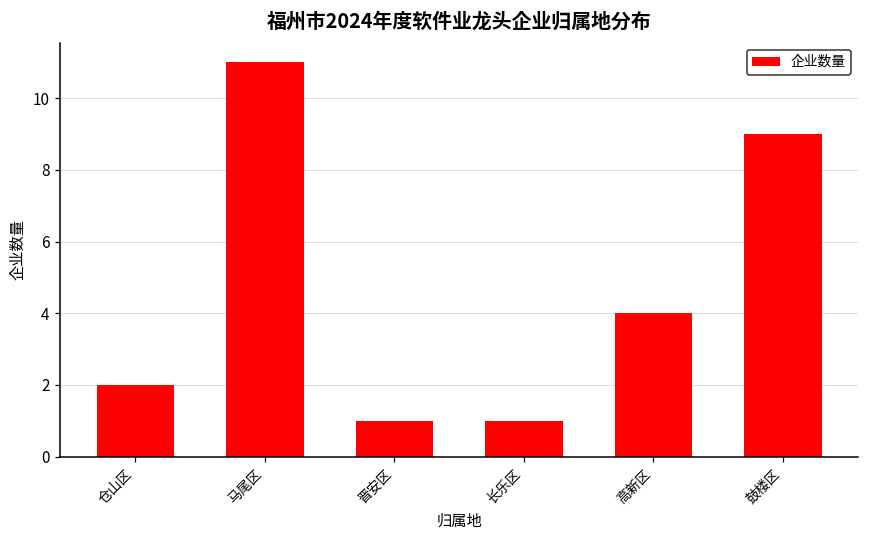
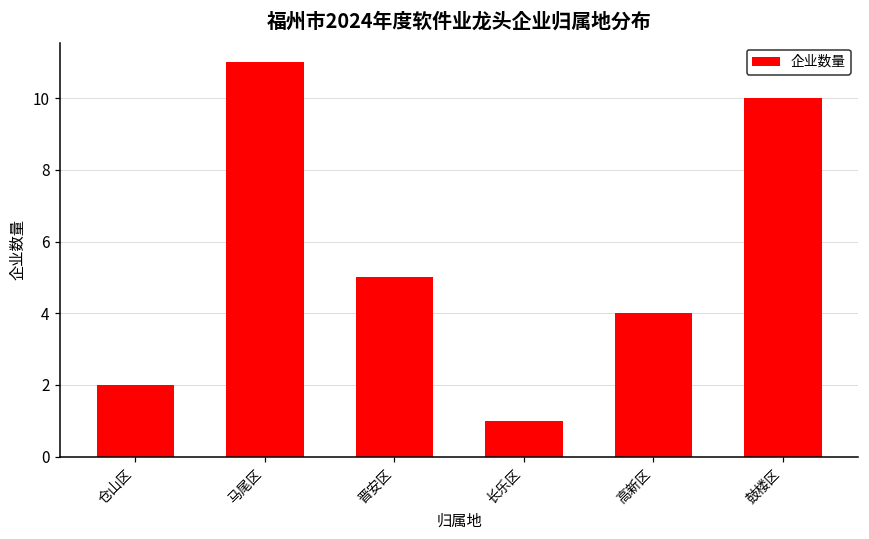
  {
    "仓山区": 2,
    "马尾区": 11,
-   "晋安区": 1,
+   "晋安区": 5,
    "长乐区": 1,
    "高新区": 4,
-   "鼓楼区": 9
+   "鼓楼区": 10
  }
